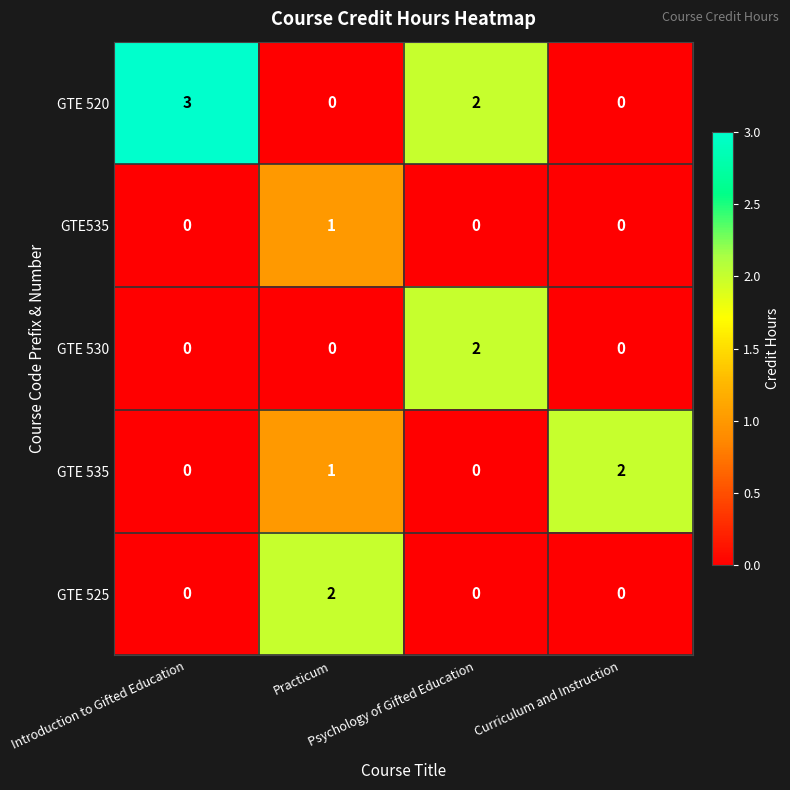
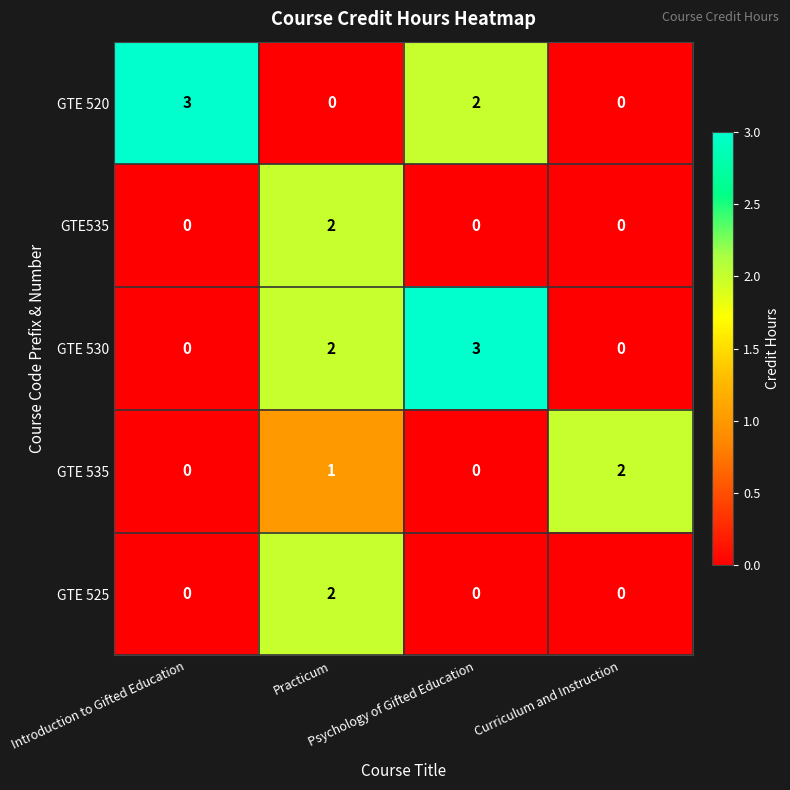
  {
    "GTE 520": {
      "Introduction to Gifted Education": 3,
      "Practicum": 0,
      "Psychology of Gifted Education": 2,
      "Curriculum and Instruction": 0
    },
    "GTE535": {
      "Introduction to Gifted Education": 0,
-     "Practicum": 1,
+     "Practicum": 2,
      "Psychology of Gifted Education": 0,
      "Curriculum and Instruction": 0
    },
    "GTE 530": {
      "Introduction to Gifted Education": 0,
-     "Practicum": 0,
-     "Psychology of Gifted Education": 2,
+     "Practicum": 2,
+     "Psychology of Gifted Education": 3,
      "Curriculum and Instruction": 0
    },
    "GTE 535": {
      "Introduction to Gifted Education": 0,
      "Practicum": 1,
      "Psychology of Gifted Education": 0,
      "Curriculum and Instruction": 2
    },
    "GTE 525": {
      "Introduction to Gifted Education": 0,
      "Practicum": 2,
      "Psychology of Gifted Education": 0,
      "Curriculum and Instruction": 0
    }
  }
